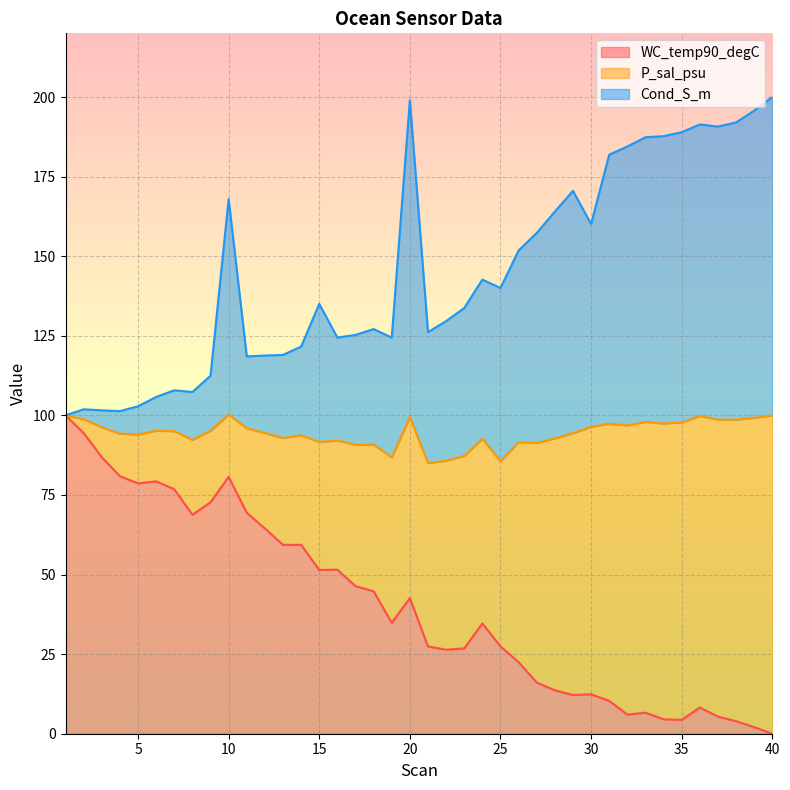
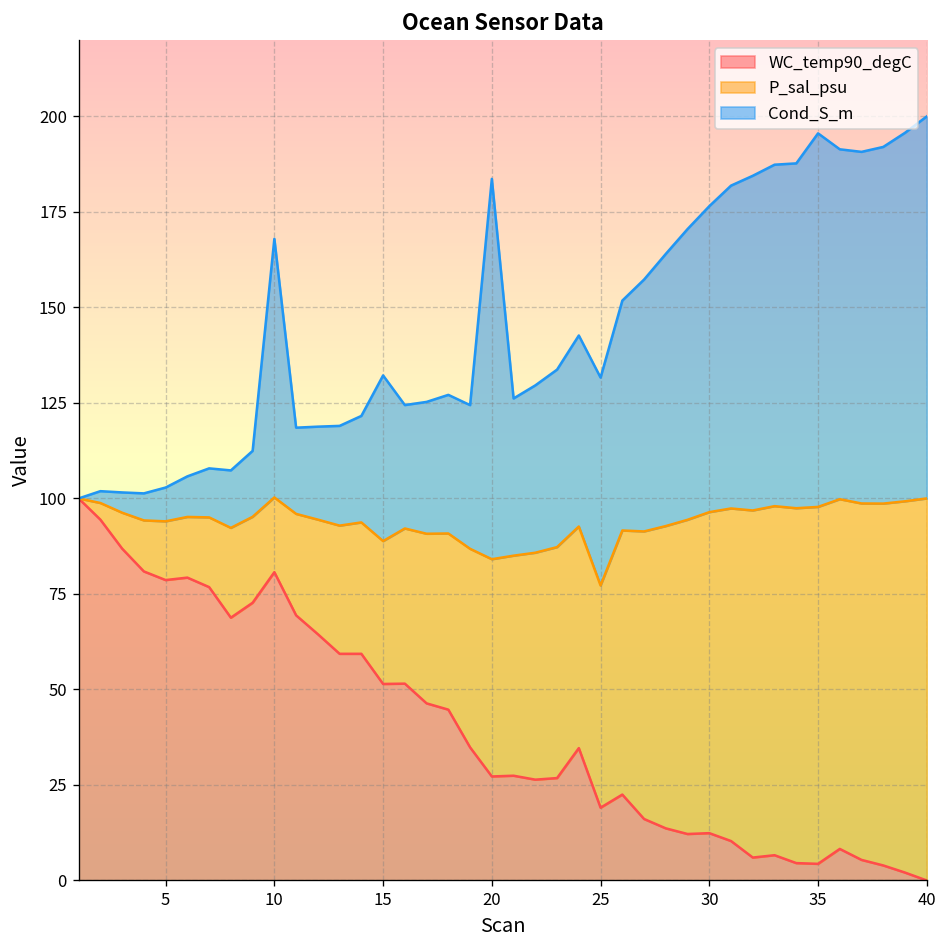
  {
    "WC_temp90_degC": {
      "5": 79,
      "10": 81,
      "15": 51,
-     "20": 43,
-     "25": 27,
+     "20": 27,
+     "25": 19,
      "30": 12,
      "35": 4,
      "40": 0
    },
    "P_sal_psu": {
      "5": 15,
      "10": 20,
-     "15": 40,
+     "15": 37,
      "20": 57,
      "25": 58,
      "30": 84,
      "35": 93,
      "40": 100
    },
    "Cond_S_m": {
      "5": 9,
      "10": 68,
      "15": 43,
      "20": 100,
      "25": 54,
-     "30": 64,
-     "35": 91,
+     "30": 80,
+     "35": 98,
      "40": 100
    }
  }
